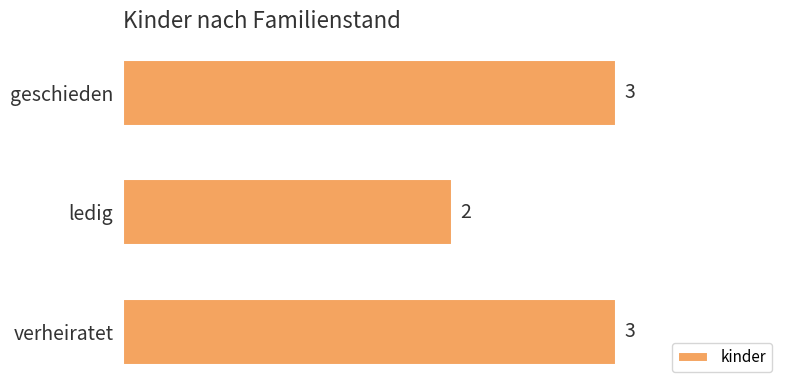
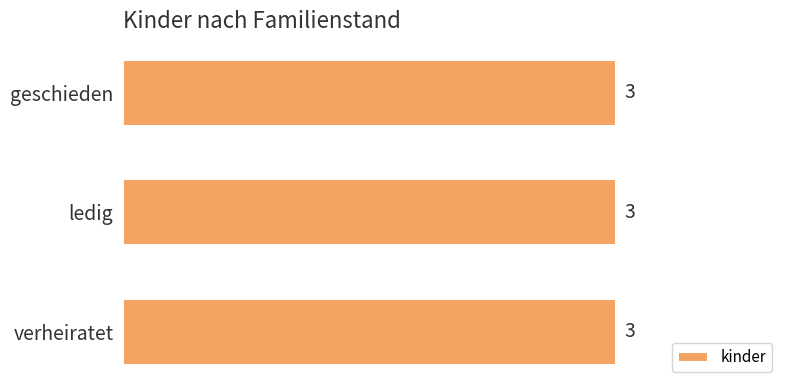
  {
    "geschieden": 3,
-   "ledig": 2,
+   "ledig": 3,
    "verheiratet": 3
  }
